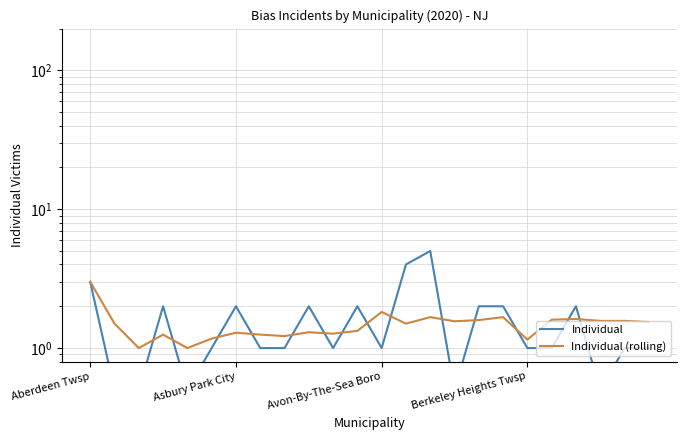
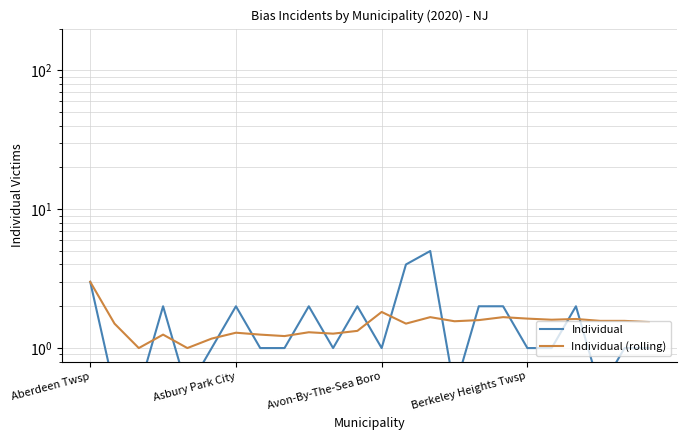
  {
    "Individual": {
      "Asbury Park City": 2.0,
      "Avon-By-The-Sea Boro": 1.0,
      "Berkeley Heights Twsp": 1.0
    },
    "Individual (rolling)": {
      "Asbury Park City": 1.3,
      "Avon-By-The-Sea Boro": 1.8,
-     "Berkeley Heights Twsp": 1.2
+     "Berkeley Heights Twsp": 1.6
    }
  }
